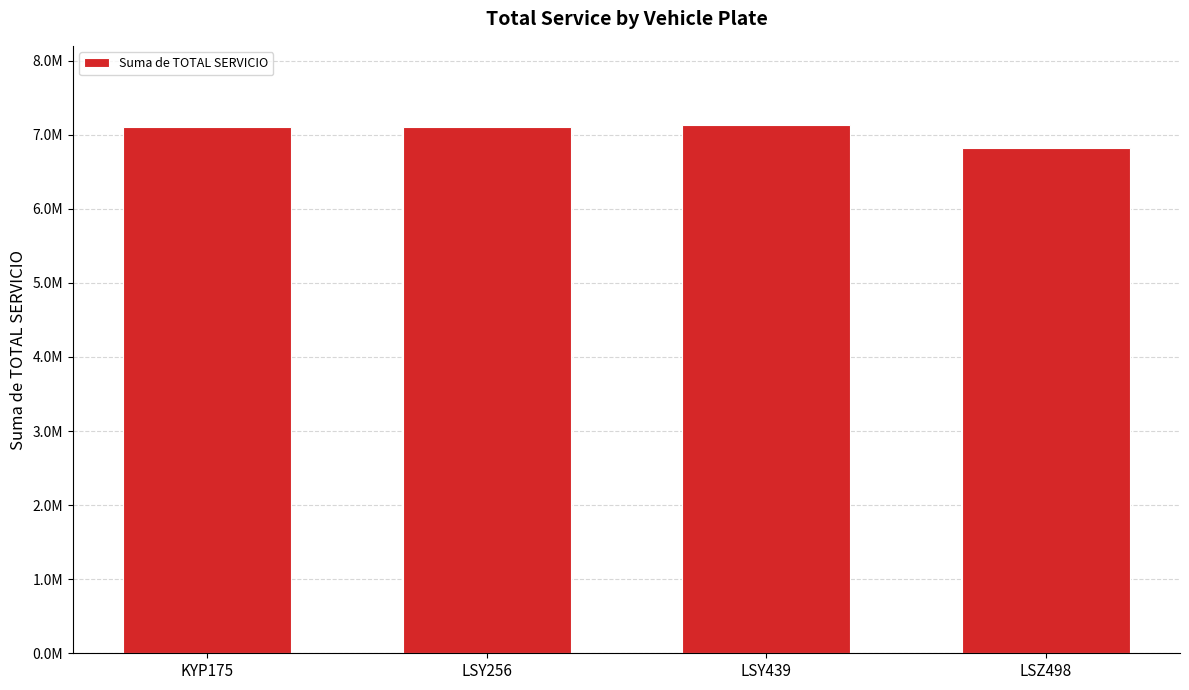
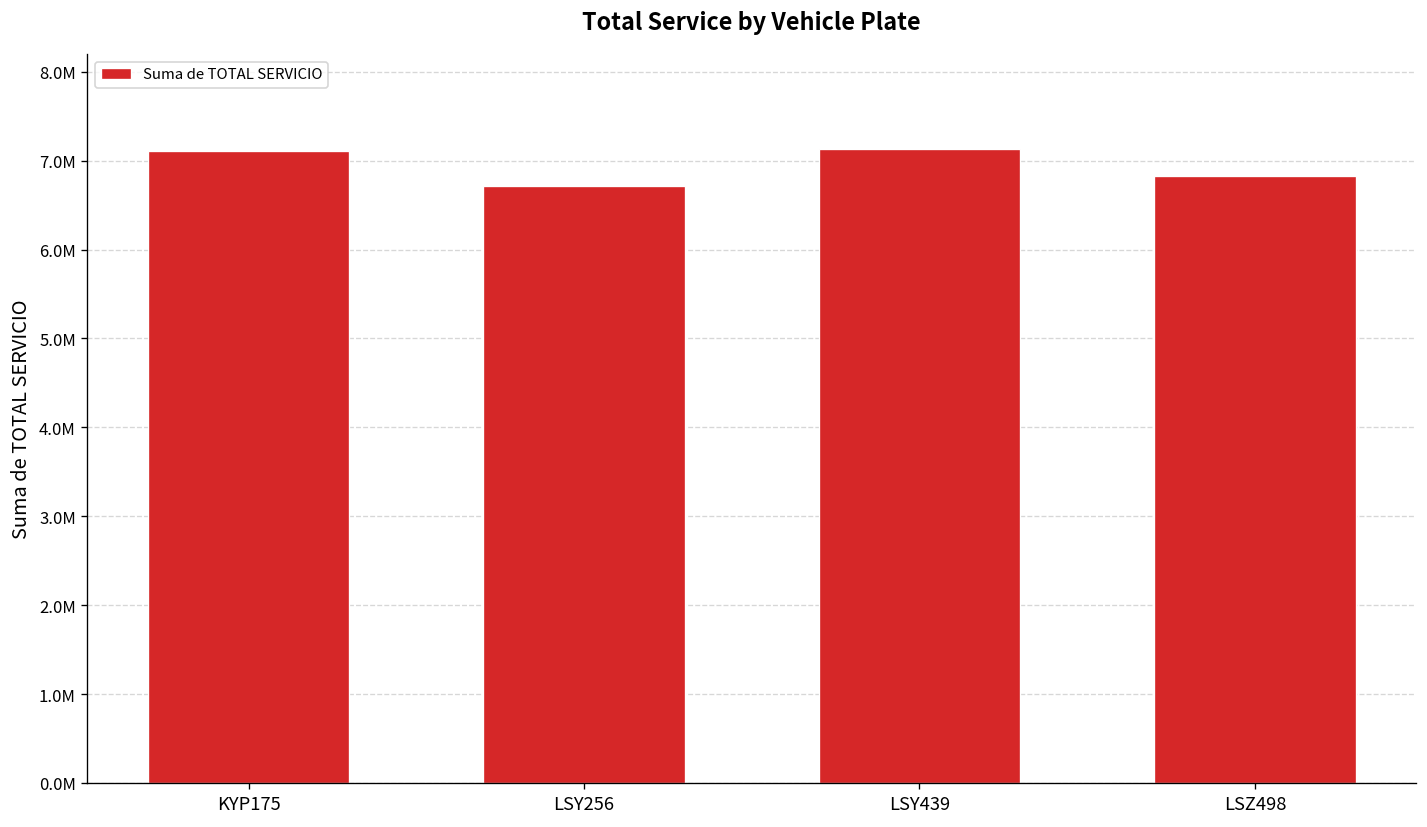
  {
    "KYP175": 7100000,
-   "LSY256": 7100000,
+   "LSY256": 6700000,
    "LSY439": 7100000,
    "LSZ498": 6800000
  }
